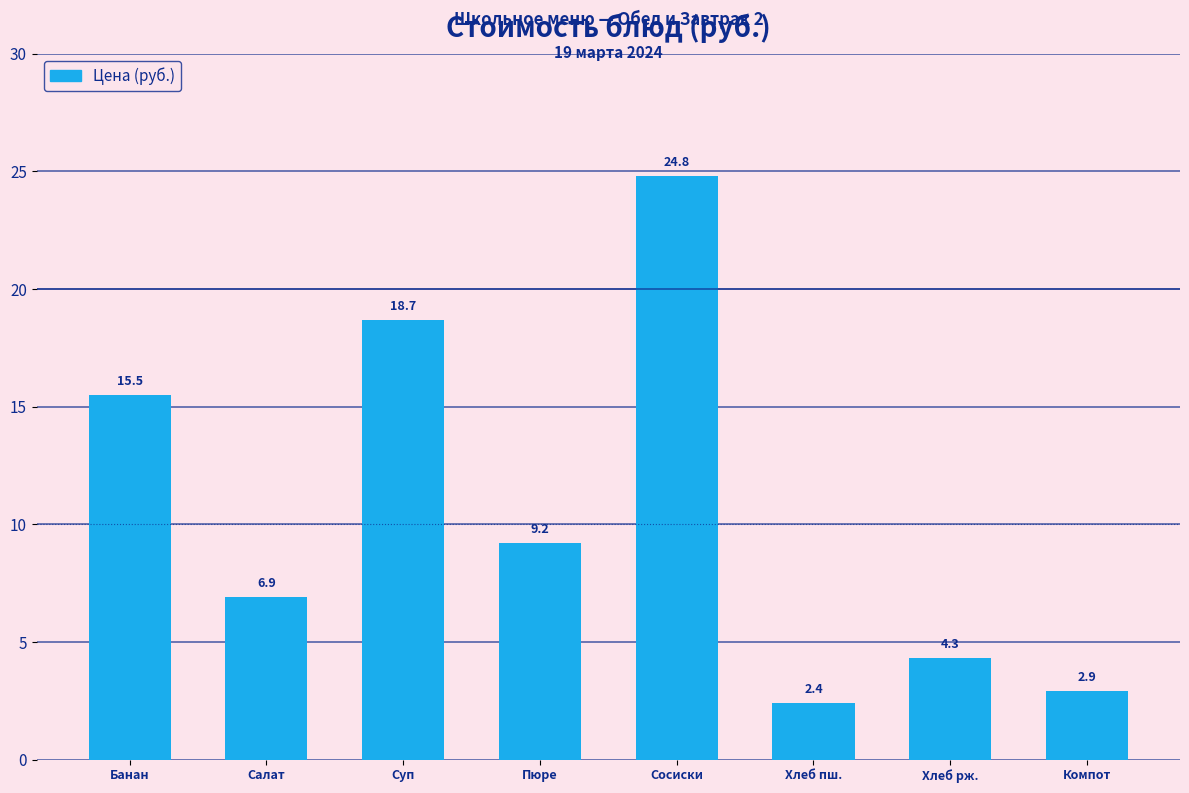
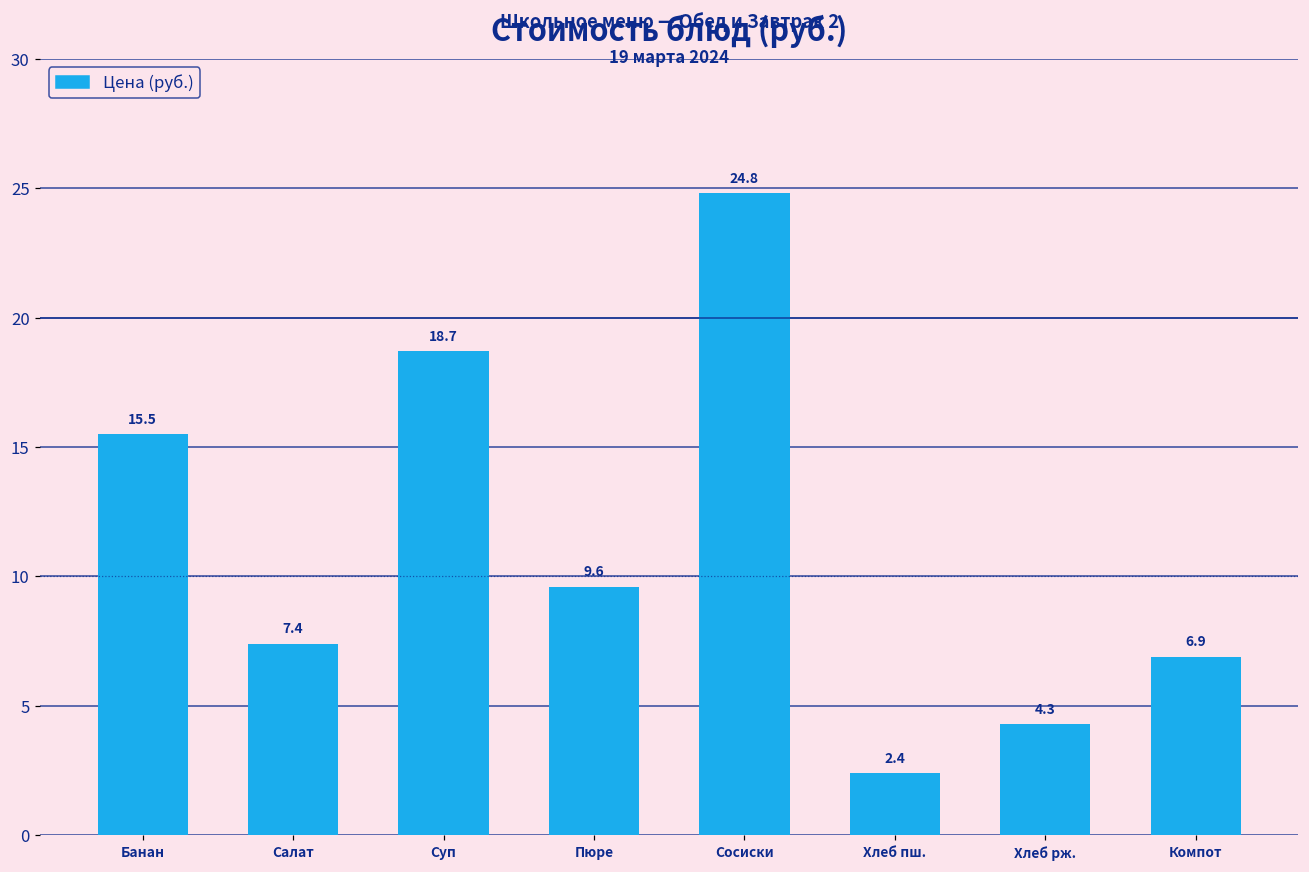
  {
    "Банан": 15.5,
-   "Салат": 6.9,
+   "Салат": 7.4,
    "Суп": 18.7,
-   "Пюре": 9.2,
+   "Пюре": 9.6,
    "Сосиски": 24.8,
    "Хлеб пш.": 2.4,
    "Хлеб рж.": 4.3,
-   "Компот": 2.9
+   "Компот": 6.9
  }
